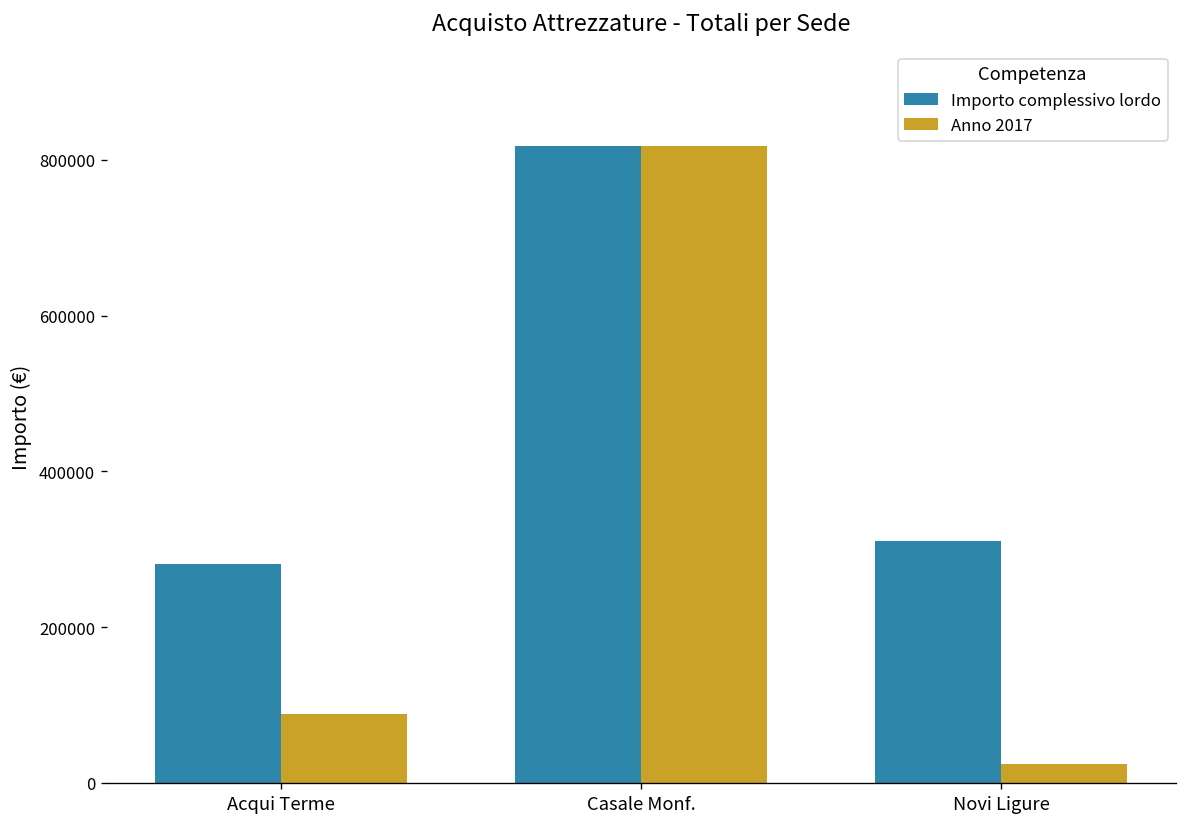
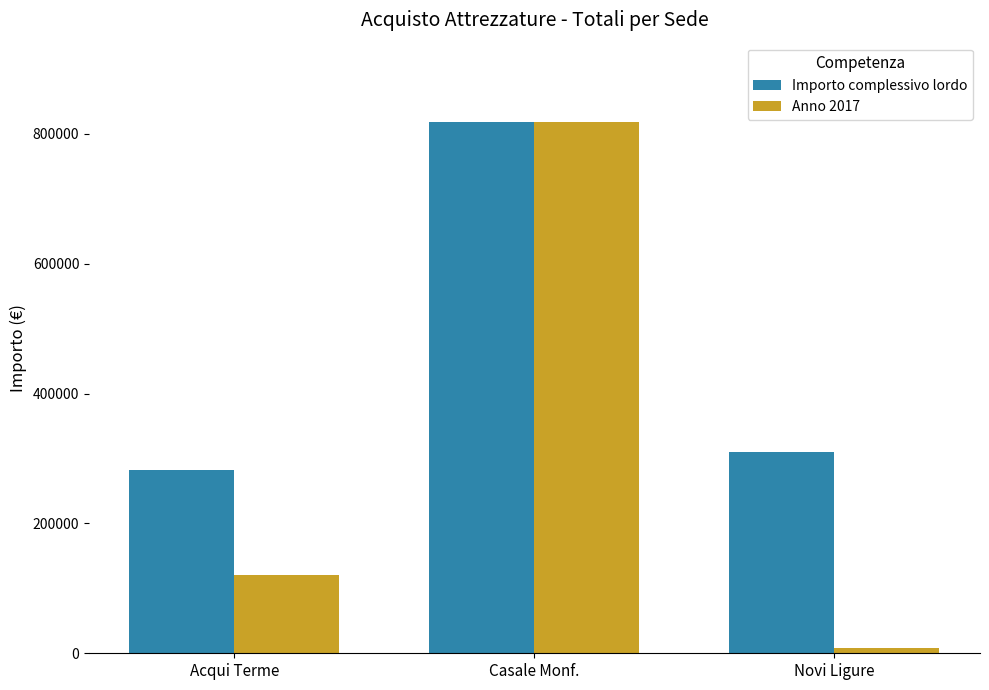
  {
    "Importo complessivo lordo": {
      "Acqui Terme": 280000,
      "Casale Monf.": 820000,
      "Novi Ligure": 310000
    },
    "Anno 2017": {
-     "Acqui Terme": 90000,
+     "Acqui Terme": 120000,
      "Casale Monf.": 820000,
-     "Novi Ligure": 20000
+     "Novi Ligure": 10000
    }
  }
